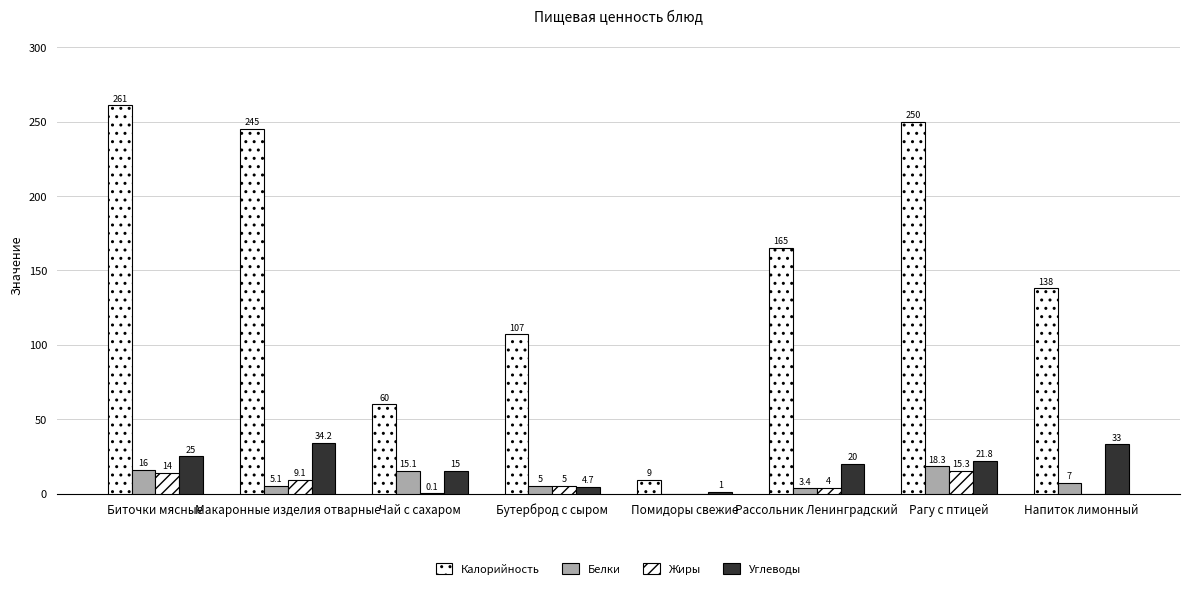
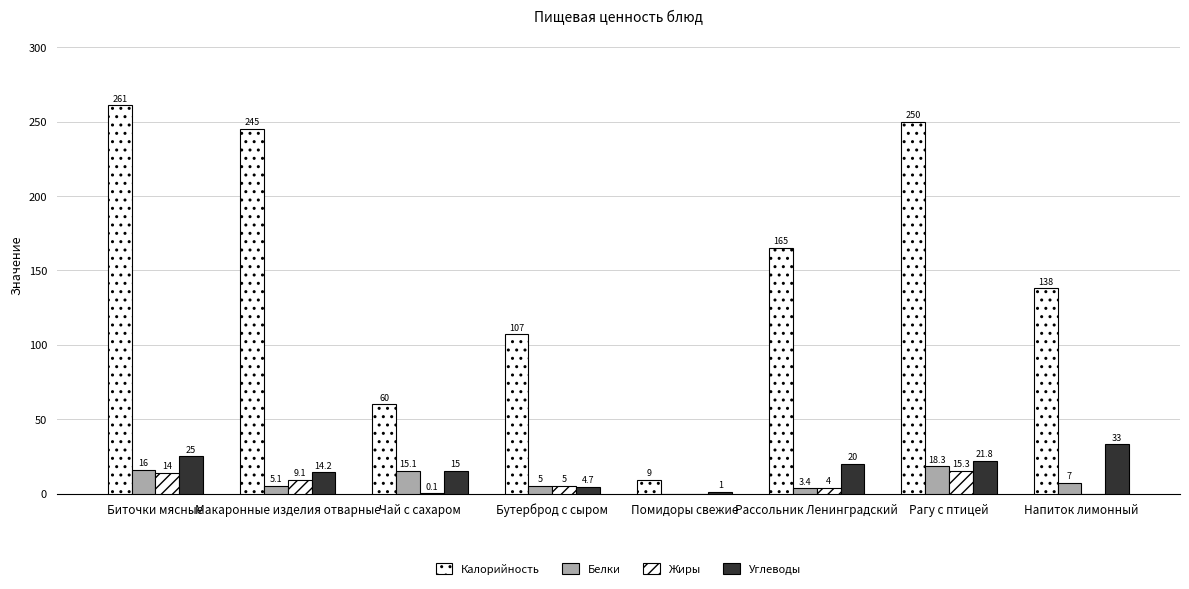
  {
    "Белки": {
      "Биточки мясные": 16,
      "Макаронные изделия отварные": 5.1,
      "Чай с сахаром": 15.1,
      "Бутерброд с сыром": 5,
      "Рассольник Ленинградский": 3.4,
      "Рагу с птицей": 18.3,
      "Напиток лимонный": 7
    },
    "Углеводы": {
      "Биточки мясные": 25,
-     "Макаронные изделия отварные": 34.2,
+     "Макаронные изделия отварные": 14.2,
      "Чай с сахаром": 15,
      "Бутерброд с сыром": 4.7,
      "Помидоры свежие": 1,
      "Рассольник Ленинградский": 20,
      "Рагу с птицей": 21.8,
      "Напиток лимонный": 33
    }
  }
